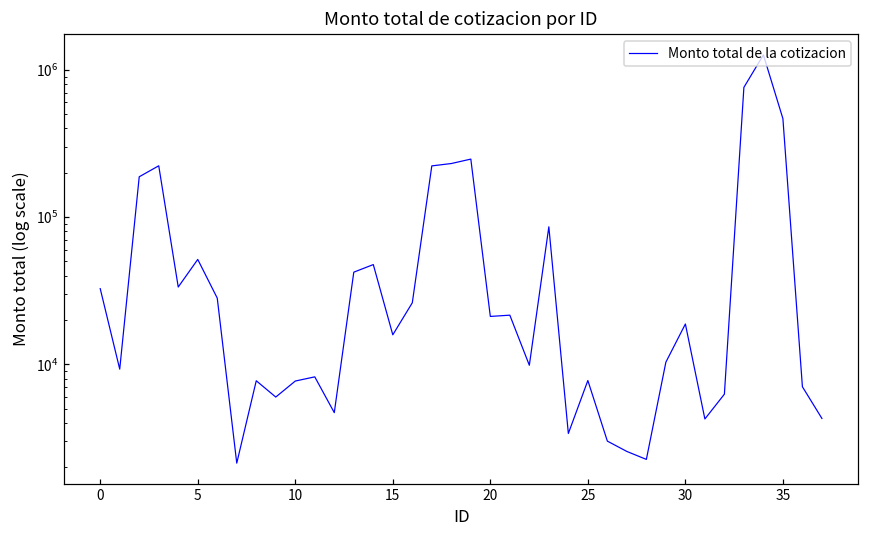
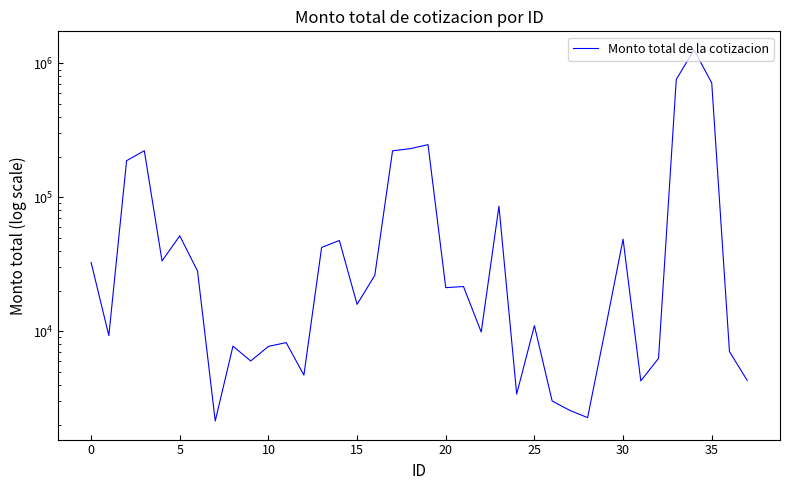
  {
    "0": 33000,
    "5": 52000,
    "10": 8000,
    "15": 16000,
    "20": 21000,
-   "25": 8000,
-   "30": 19000,
-   "35": 470000
+   "25": 11000,
+   "30": 49000,
+   "35": 700000
  }
